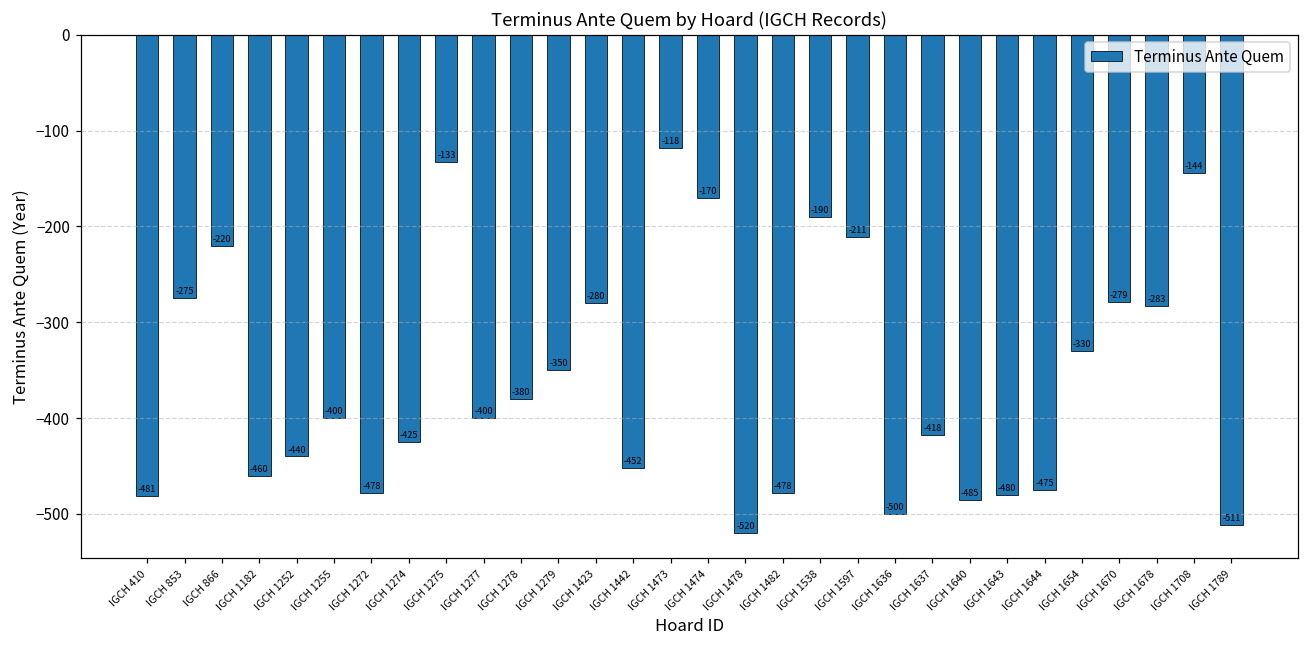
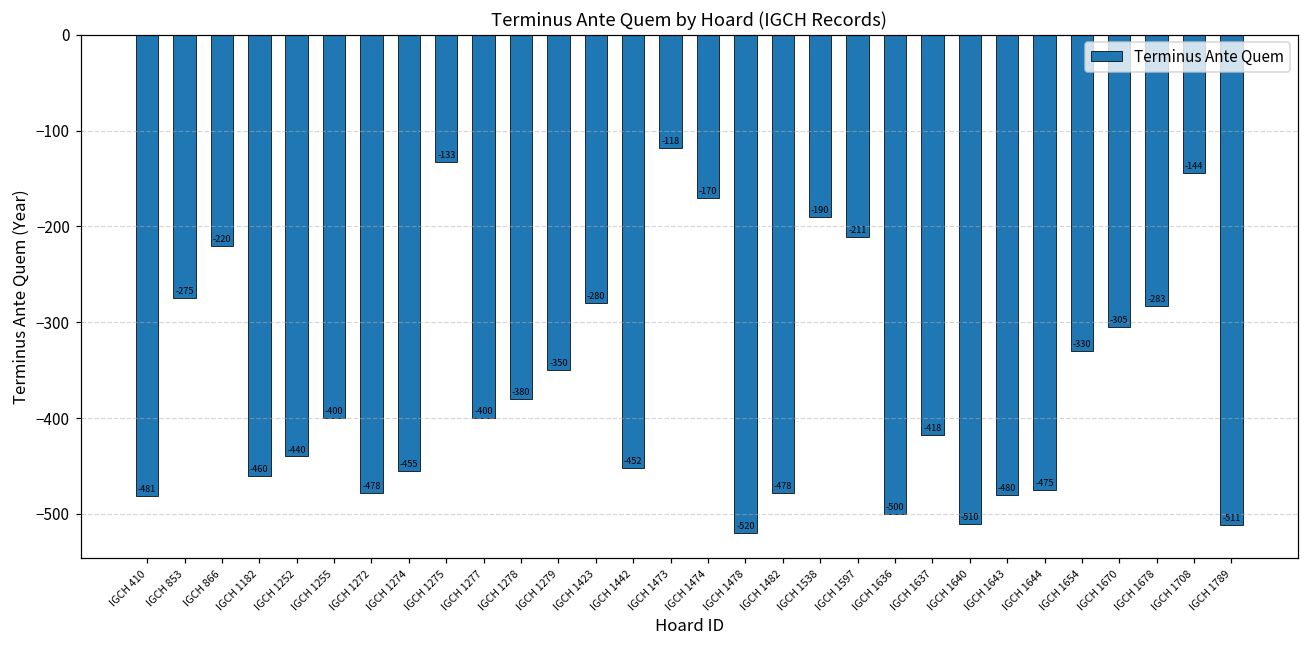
  {
    "IGCH 410": -481,
    "IGCH 853": -275,
    "IGCH 866": -220,
    "IGCH 1182": -460,
    "IGCH 1252": -440,
    "IGCH 1255": -400,
    "IGCH 1272": -478,
-   "IGCH 1274": -425,
+   "IGCH 1274": -455,
    "IGCH 1275": -133,
    "IGCH 1277": -400,
    "IGCH 1278": -380,
    "IGCH 1279": -350,
    "IGCH 1423": -280,
    "IGCH 1442": -452,
    "IGCH 1473": -118,
    "IGCH 1474": -170,
    "IGCH 1478": -520,
    "IGCH 1482": -478,
    "IGCH 1538": -190,
    "IGCH 1597": -211,
    "IGCH 1636": -500,
    "IGCH 1637": -418,
-   "IGCH 1640": -485,
+   "IGCH 1640": -510,
    "IGCH 1643": -480,
    "IGCH 1644": -475,
    "IGCH 1654": -330,
-   "IGCH 1670": -279,
+   "IGCH 1670": -305,
    "IGCH 1678": -283,
    "IGCH 1708": -144,
    "IGCH 1789": -511
  }
